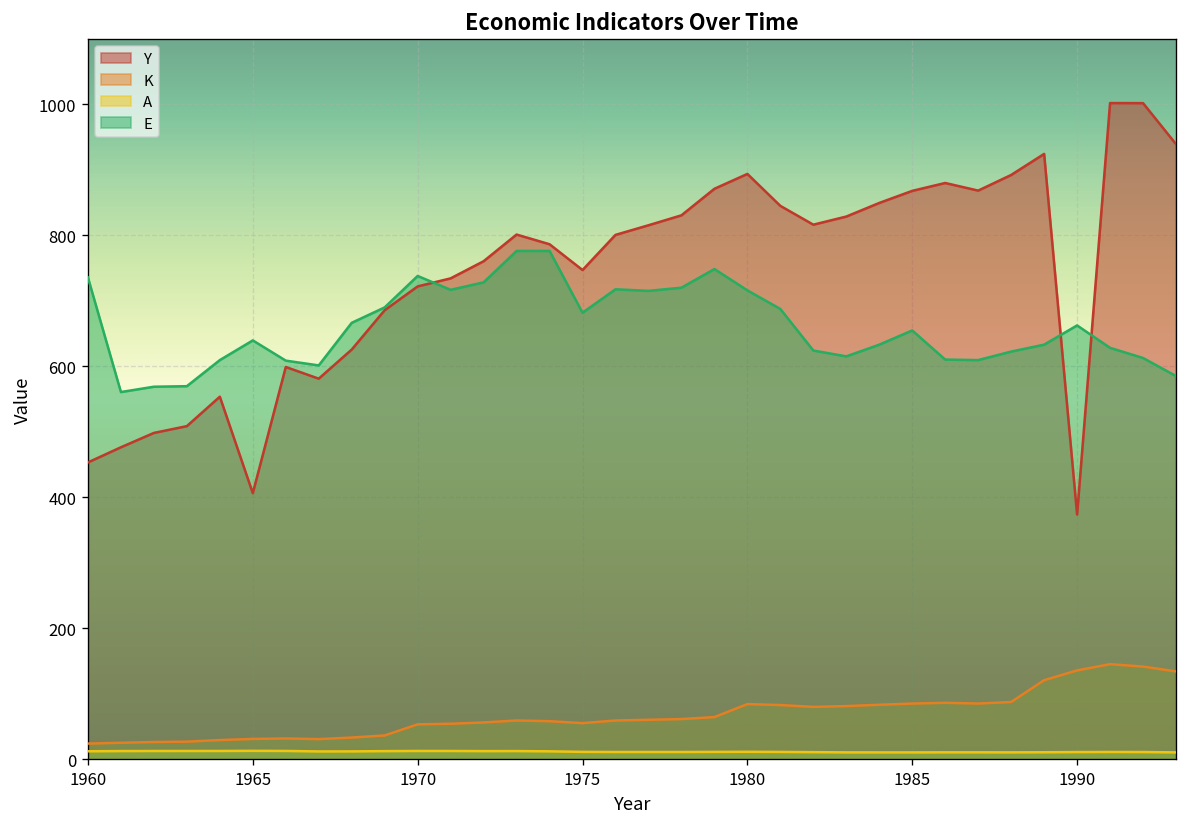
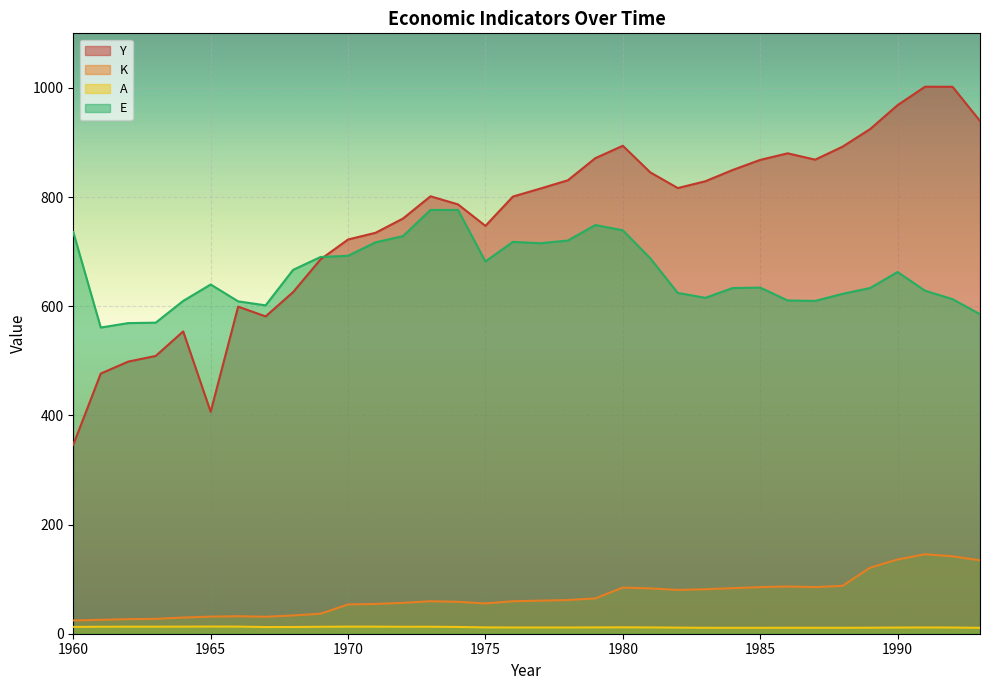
  {
    "Y": {
-     "1960": 450,
+     "1960": 350,
      "1965": 410,
      "1970": 720,
      "1975": 750,
      "1980": 890,
      "1985": 870,
-     "1990": 370
+     "1990": 970
    },
    "E": {
      "1960": 740,
      "1965": 640,
-     "1970": 740,
+     "1970": 690,
      "1975": 680,
-     "1980": 720,
-     "1985": 660,
+     "1980": 740,
+     "1985": 630,
      "1990": 660
    }
  }
